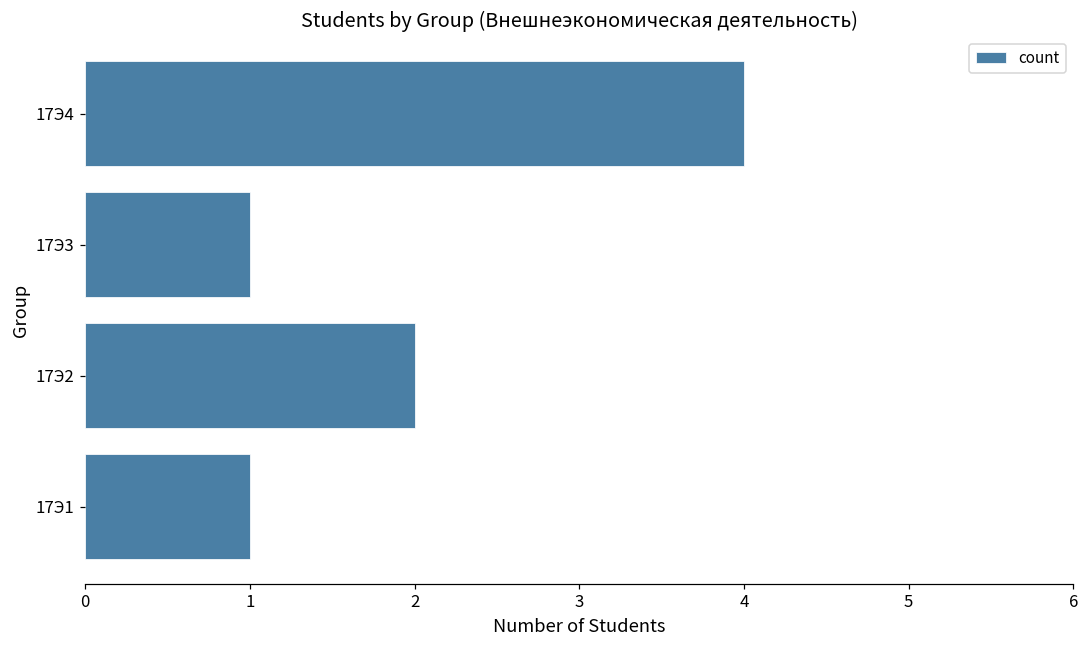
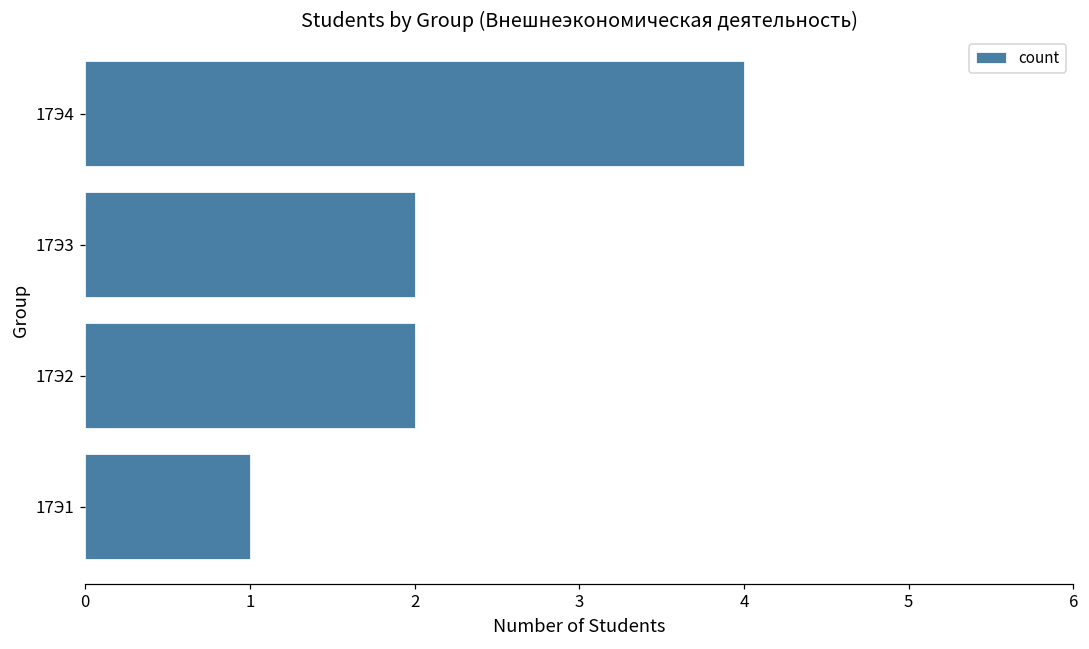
  {
    "17Э4": 4,
-   "17Э3": 1,
+   "17Э3": 2,
    "17Э2": 2,
    "17Э1": 1
  }
